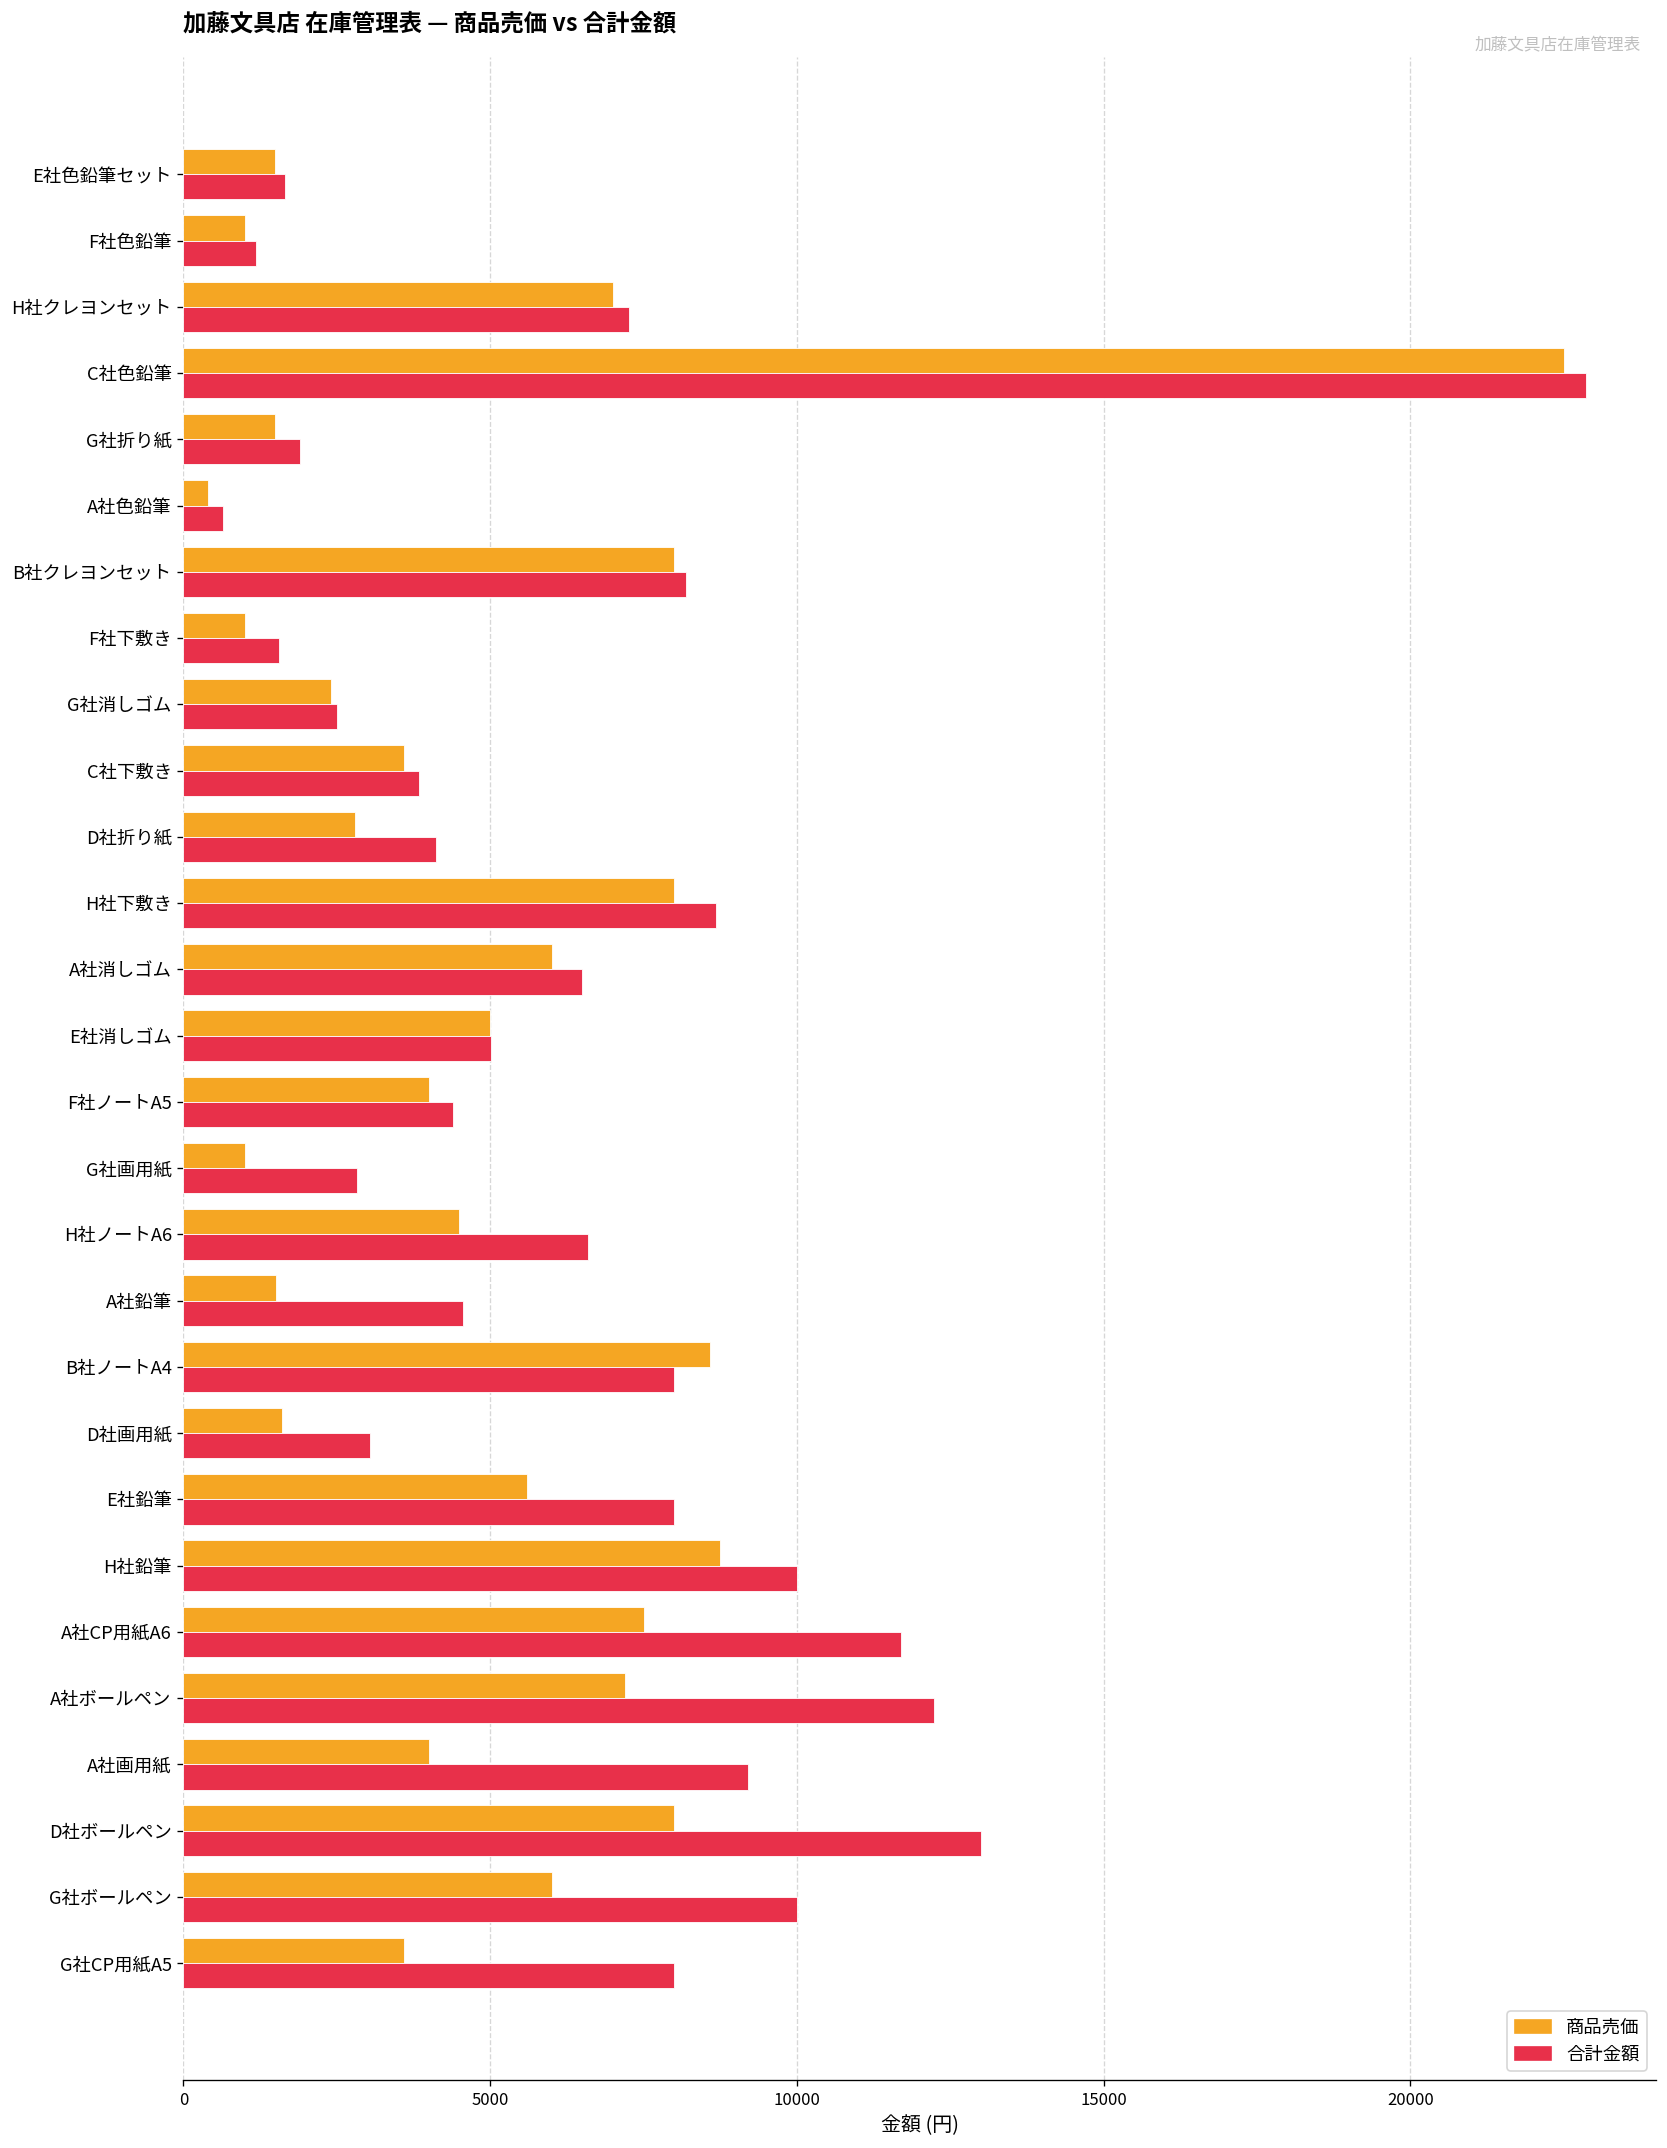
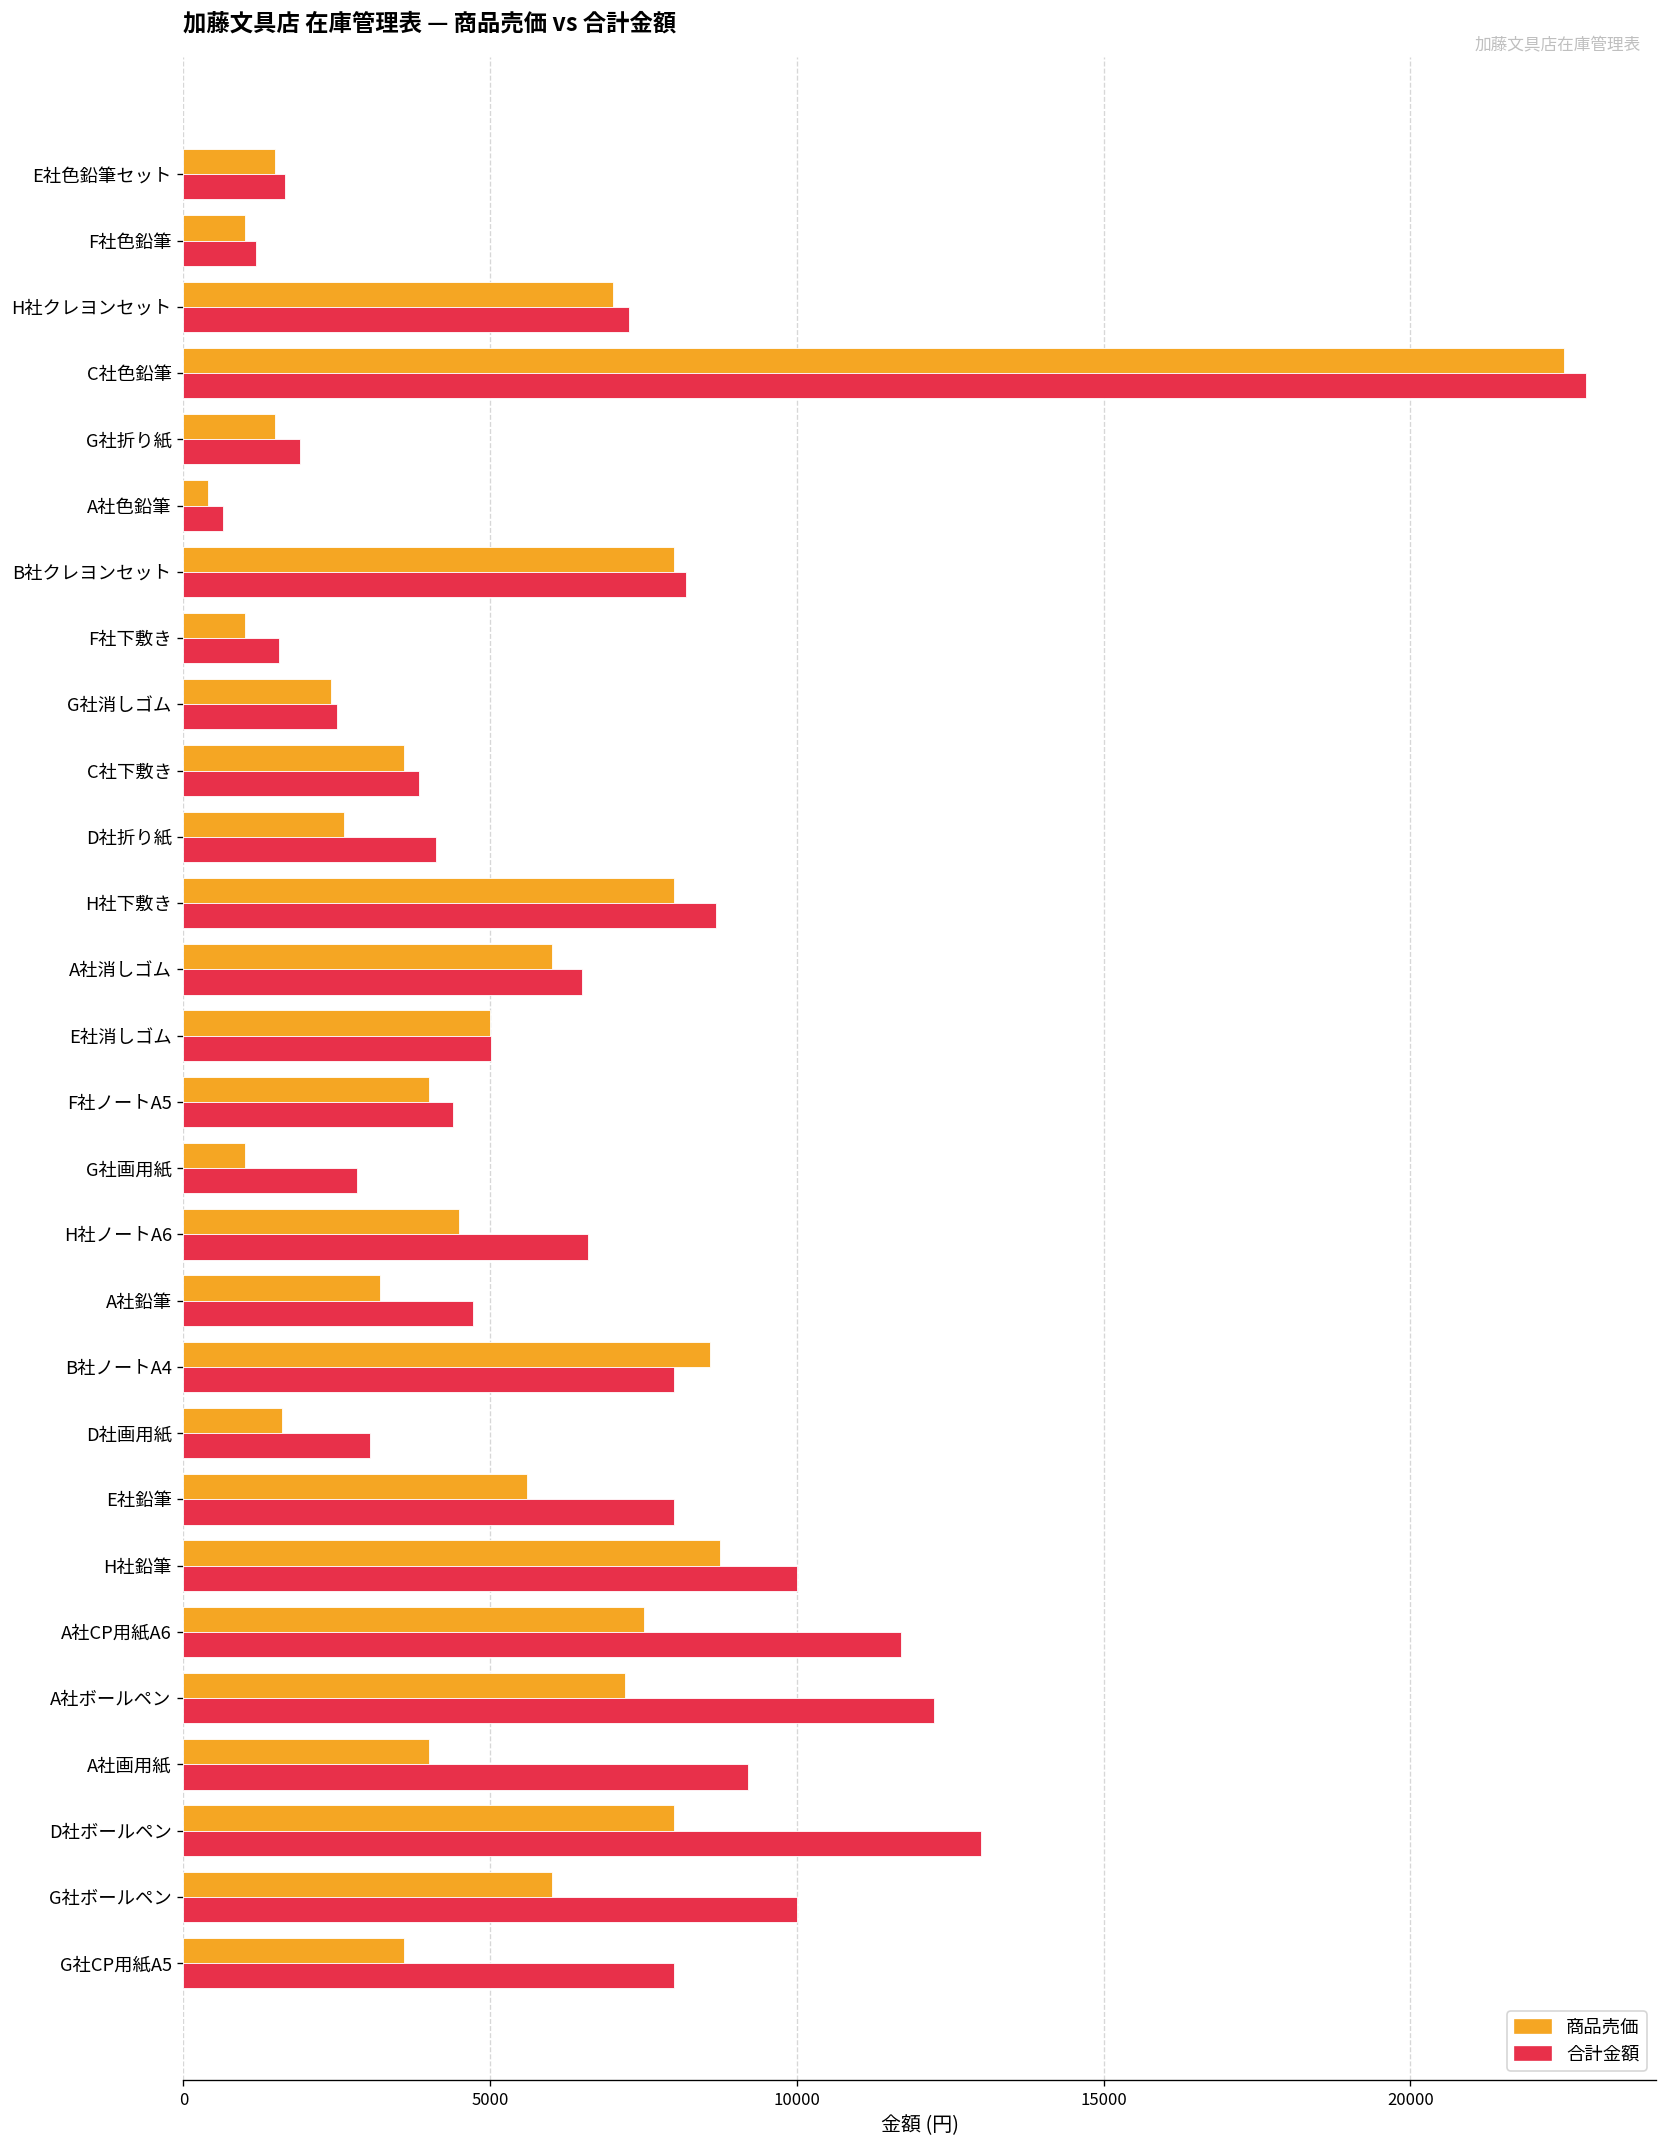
  {
    "商品売価": {
      "E社色鉛筆セット": 1500,
      "F社色鉛筆": 1000,
      "H社クレヨンセット": 7000,
      "C社色鉛筆": 22500,
      "G社折り紙": 1500,
      "A社色鉛筆": 400,
      "B社クレヨンセット": 8000,
      "F社下敷き": 1000,
      "G社消しゴム": 2400,
      "C社下敷き": 3600,
-     "D社折り紙": 2800,
+     "D社折り紙": 2600,
      "H社下敷き": 8000,
      "A社消しゴム": 6000,
      "E社消しゴム": 5000,
      "F社ノートA5": 4000,
      "G社画用紙": 1000,
      "H社ノートA6": 4500,
-     "A社鉛筆": 1500,
+     "A社鉛筆": 3200,
      "B社ノートA4": 8600,
      "D社画用紙": 1600,
      "E社鉛筆": 5600,
      "H社鉛筆": 8800,
      "A社CP用紙A6": 7500,
      "A社ボールペン": 7200,
      "A社画用紙": 4000,
      "D社ボールペン": 8000,
      "G社ボールペン": 6000,
      "G社CP用紙A5": 3600
    },
    "合計金額": {
      "E社色鉛筆セット": 1700,
      "F社色鉛筆": 1200,
      "H社クレヨンセット": 7300,
      "C社色鉛筆": 22900,
      "G社折り紙": 1900,
      "A社色鉛筆": 600,
      "B社クレヨンセット": 8200,
      "F社下敷き": 1600,
      "G社消しゴム": 2500,
      "C社下敷き": 3800,
      "D社折り紙": 4100,
      "H社下敷き": 8700,
      "A社消しゴム": 6500,
      "E社消しゴム": 5000,
      "F社ノートA5": 4400,
      "G社画用紙": 2800,
      "H社ノートA6": 6600,
-     "A社鉛筆": 4600,
+     "A社鉛筆": 4700,
      "B社ノートA4": 8000,
      "D社画用紙": 3000,
      "E社鉛筆": 8000,
      "H社鉛筆": 10000,
      "A社CP用紙A6": 11700,
      "A社ボールペン": 12200,
      "A社画用紙": 9200,
      "D社ボールペン": 13000,
      "G社ボールペン": 10000,
      "G社CP用紙A5": 8000
    }
  }
